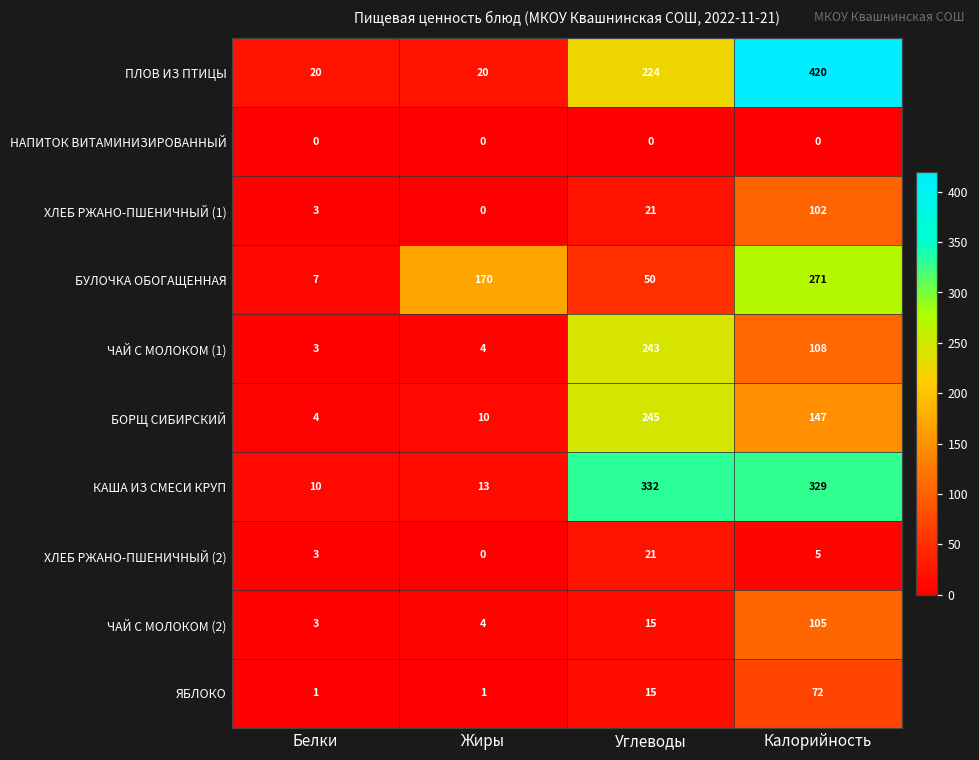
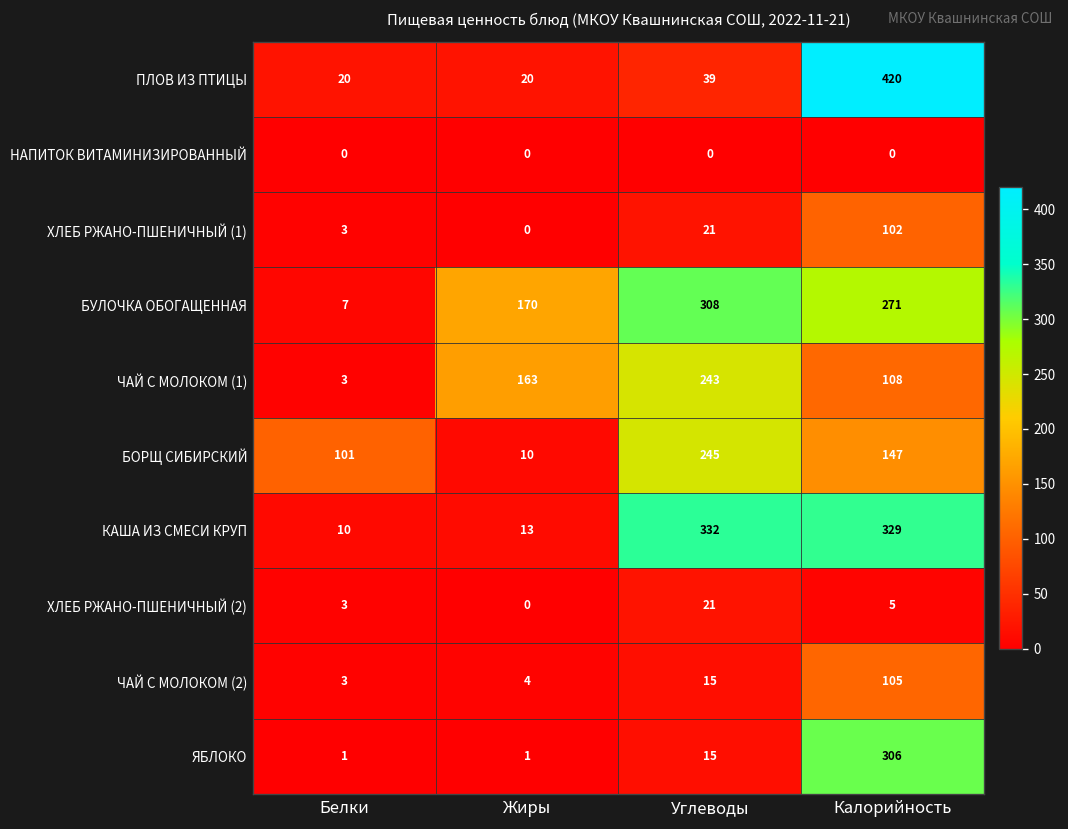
  {
    "ПЛОВ ИЗ ПТИЦЫ": {
      "Белки": 20,
      "Жиры": 20,
-     "Углеводы": 224,
+     "Углеводы": 39,
      "Калорийность": 420
    },
    "НАПИТОК ВИТАМИНИЗИРОВАННЫЙ": {
      "Белки": 0,
      "Жиры": 0,
      "Углеводы": 0,
      "Калорийность": 0
    },
    "ХЛЕБ РЖАНО-ПШЕНИЧНЫЙ (1)": {
      "Белки": 3,
      "Жиры": 0,
      "Углеводы": 21,
      "Калорийность": 102
    },
    "БУЛОЧКА ОБОГАЩЕННАЯ": {
      "Белки": 7,
      "Жиры": 170,
-     "Углеводы": 50,
+     "Углеводы": 308,
      "Калорийность": 271
    },
    "ЧАЙ С МОЛОКОМ (1)": {
      "Белки": 3,
-     "Жиры": 4,
+     "Жиры": 163,
      "Углеводы": 243,
      "Калорийность": 108
    },
    "БОРЩ СИБИРСКИЙ": {
-     "Белки": 4,
+     "Белки": 101,
      "Жиры": 10,
      "Углеводы": 245,
      "Калорийность": 147
    },
    "КАША ИЗ СМЕСИ КРУП": {
      "Белки": 10,
      "Жиры": 13,
      "Углеводы": 332,
      "Калорийность": 329
    },
    "ХЛЕБ РЖАНО-ПШЕНИЧНЫЙ (2)": {
      "Белки": 3,
      "Жиры": 0,
      "Углеводы": 21,
      "Калорийность": 5
    },
    "ЧАЙ С МОЛОКОМ (2)": {
      "Белки": 3,
      "Жиры": 4,
      "Углеводы": 15,
      "Калорийность": 105
    },
    "ЯБЛОКО": {
      "Белки": 1,
      "Жиры": 1,
      "Углеводы": 15,
-     "Калорийность": 72
+     "Калорийность": 306
    }
  }
